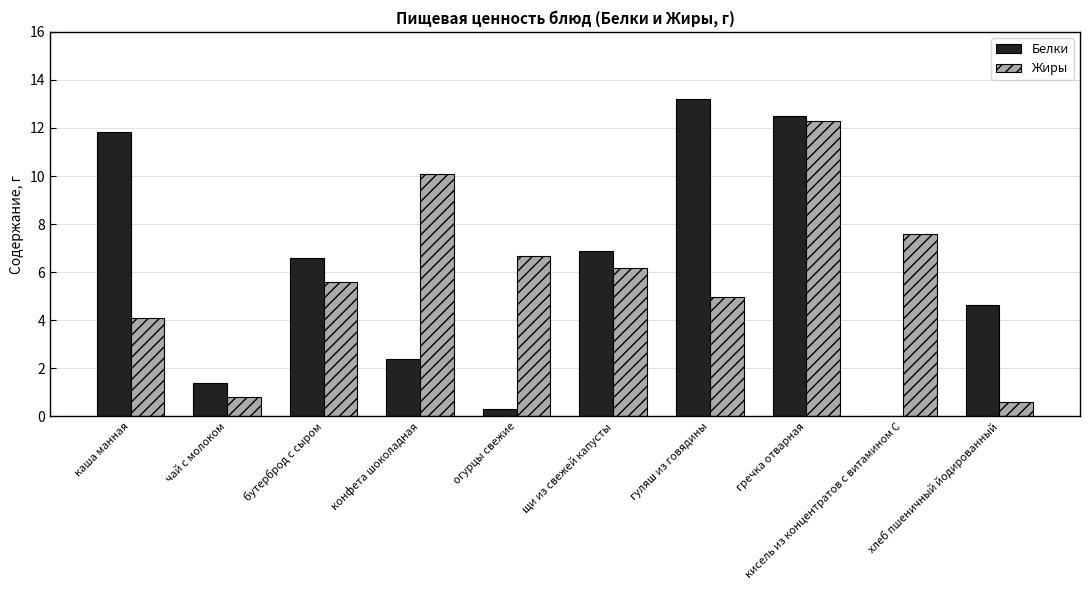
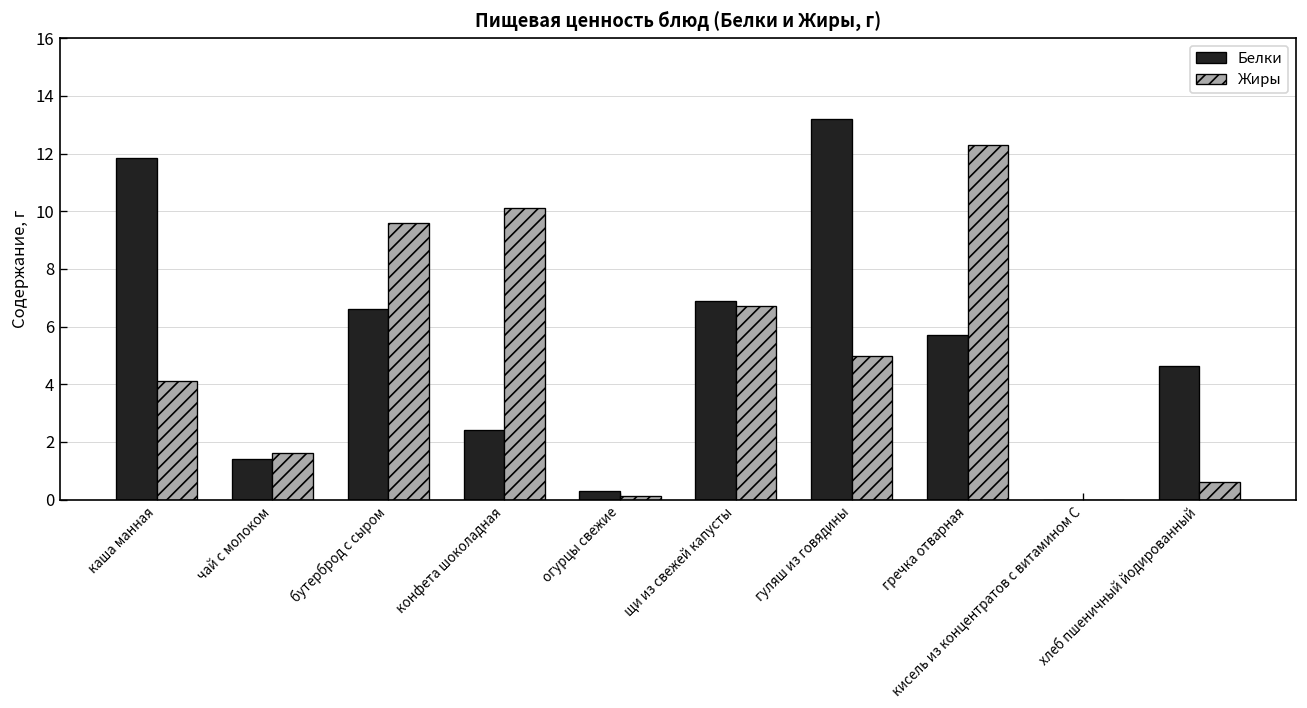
  {
    "Белки": {
      "каша манная": 11.9,
      "чай с молоком": 1.4,
      "бутерброд с сыром": 6.6,
      "конфета шоколадная": 2.4,
      "огурцы свежие": 0.3,
      "щи из свежей капусты": 6.9,
      "гуляш из говядины": 13.2,
-     "гречка отварная": 12.5,
+     "гречка отварная": 5.7,
      "кисель из концентратов с витамином С": 0.0,
      "хлеб пшеничный йодированный": 4.6
    },
    "Жиры": {
      "каша манная": 4.1,
-     "чай с молоком": 0.8,
-     "бутерброд с сыром": 5.6,
+     "чай с молоком": 1.6,
+     "бутерброд с сыром": 9.6,
      "конфета шоколадная": 10.1,
-     "огурцы свежие": 6.7,
-     "щи из свежей капусты": 6.2,
+     "огурцы свежие": 0.1,
+     "щи из свежей капусты": 6.7,
      "гуляш из говядины": 5.0,
      "гречка отварная": 12.3,
-     "кисель из концентратов с витамином С": 7.6,
+     "кисель из концентратов с витамином С": 0.0,
      "хлеб пшеничный йодированный": 0.6
    }
  }
